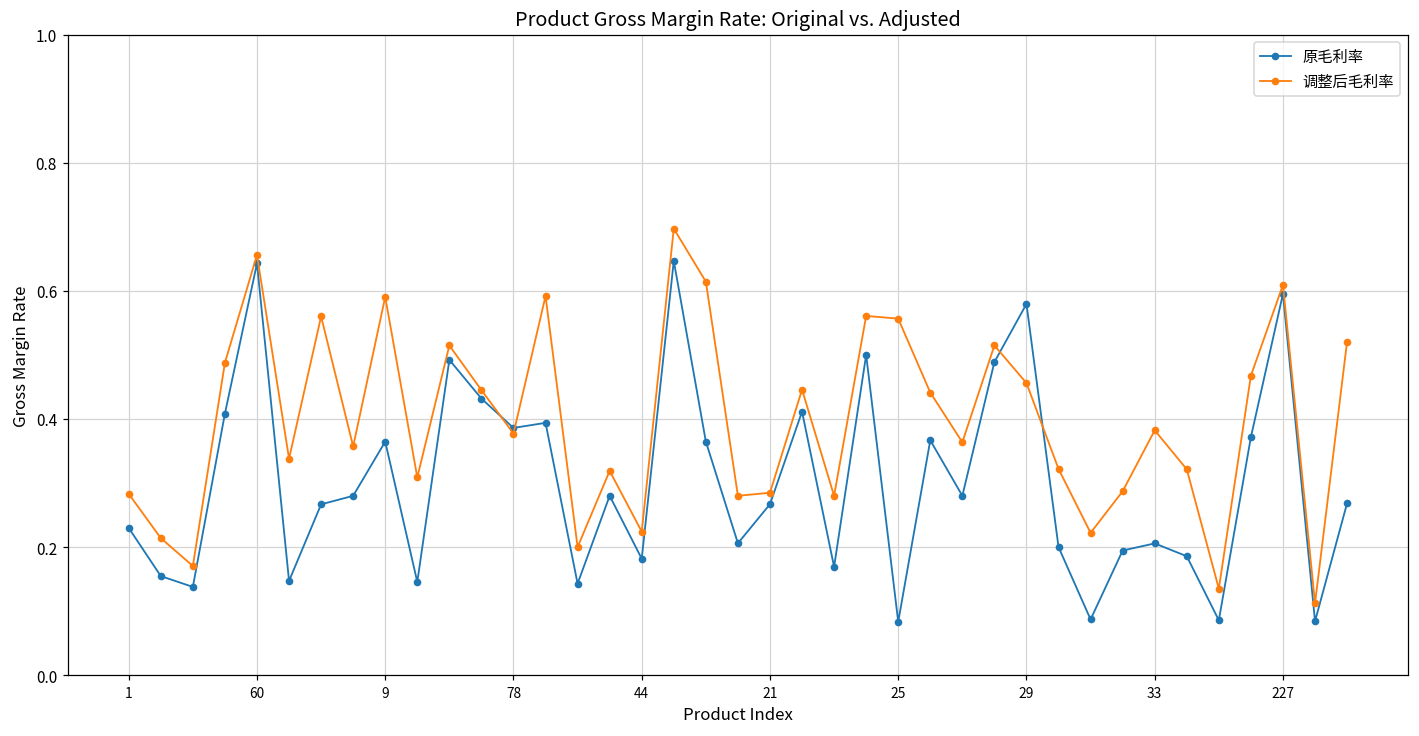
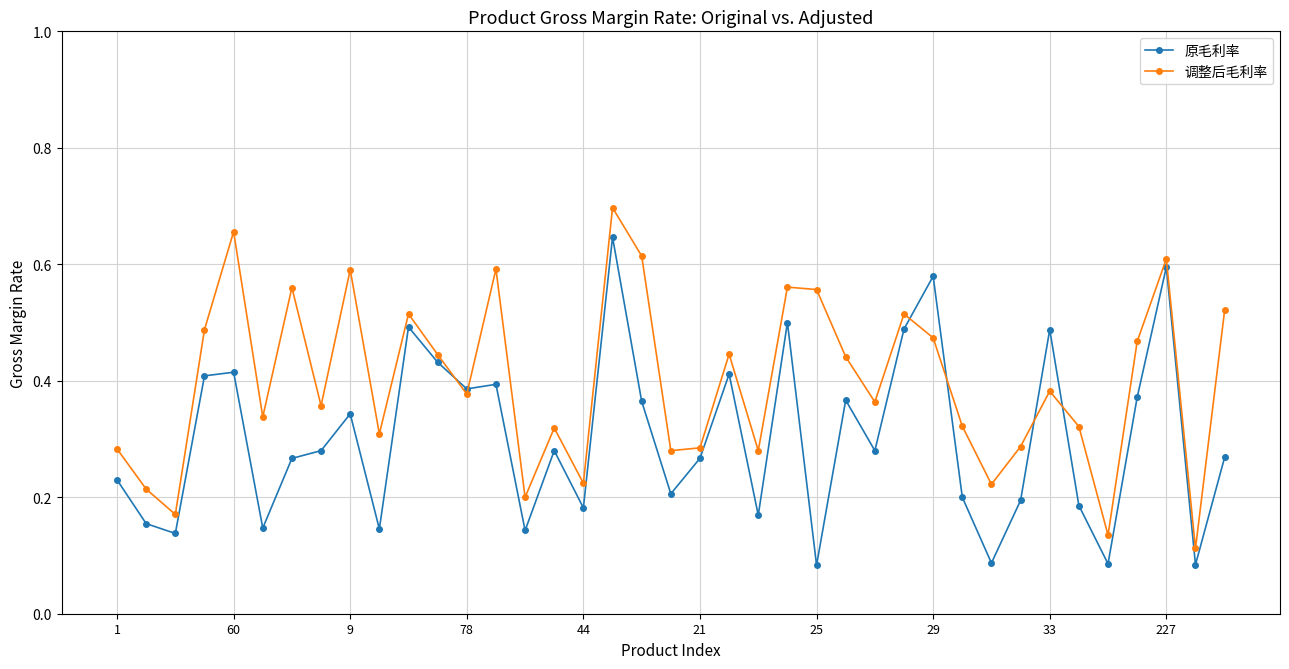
  {
    "原毛利率": {
      "1": 0.23,
-     "60": 0.64,
-     "9": 0.36,
+     "60": 0.41,
+     "9": 0.34,
      "78": 0.39,
      "44": 0.18,
      "21": 0.27,
      "25": 0.08,
      "29": 0.58,
-     "33": 0.21,
+     "33": 0.49,
      "227": 0.60
    },
    "调整后毛利率": {
      "1": 0.28,
      "60": 0.66,
      "9": 0.59,
      "78": 0.38,
      "44": 0.22,
      "21": 0.28,
      "25": 0.56,
-     "29": 0.46,
+     "29": 0.47,
      "33": 0.38,
      "227": 0.61
    }
  }
